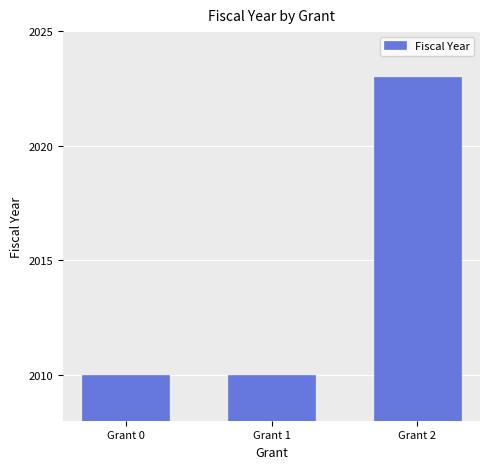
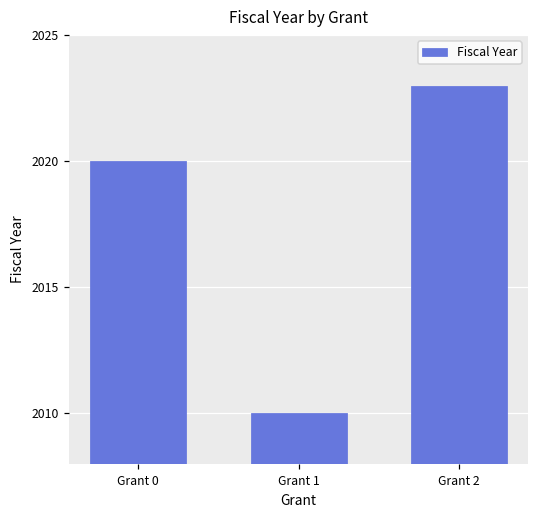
  {
-   "Grant 0": 2010,
+   "Grant 0": 2020,
    "Grant 1": 2010,
    "Grant 2": 2023
  }
